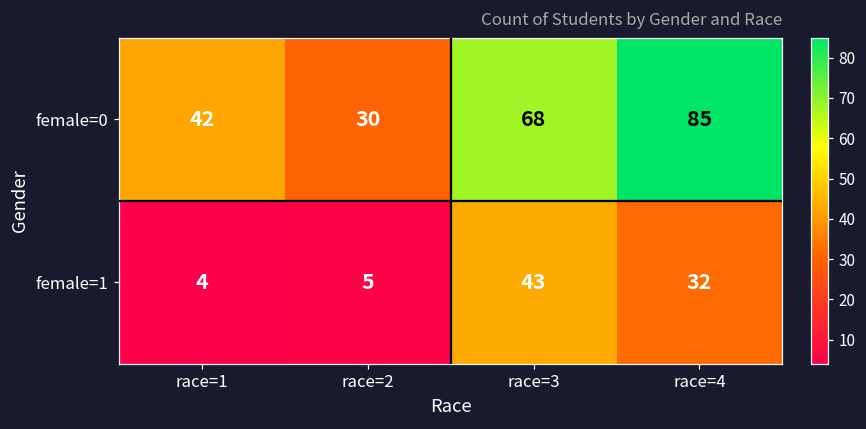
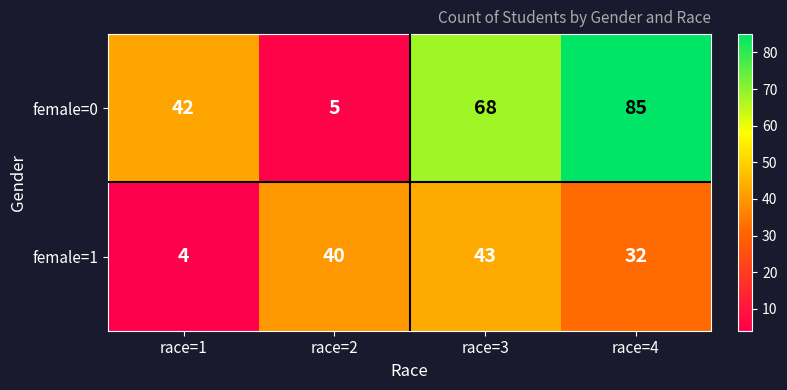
  {
    "female=0": {
      "race=1": 42,
-     "race=2": 30,
+     "race=2": 5,
      "race=3": 68,
      "race=4": 85
    },
    "female=1": {
      "race=1": 4,
-     "race=2": 5,
+     "race=2": 40,
      "race=3": 43,
      "race=4": 32
    }
  }
